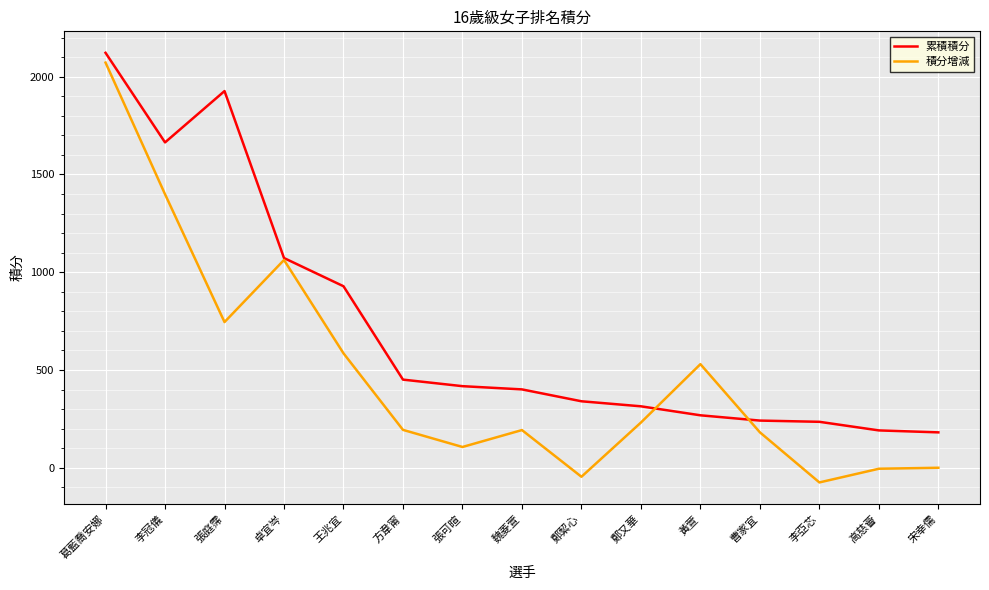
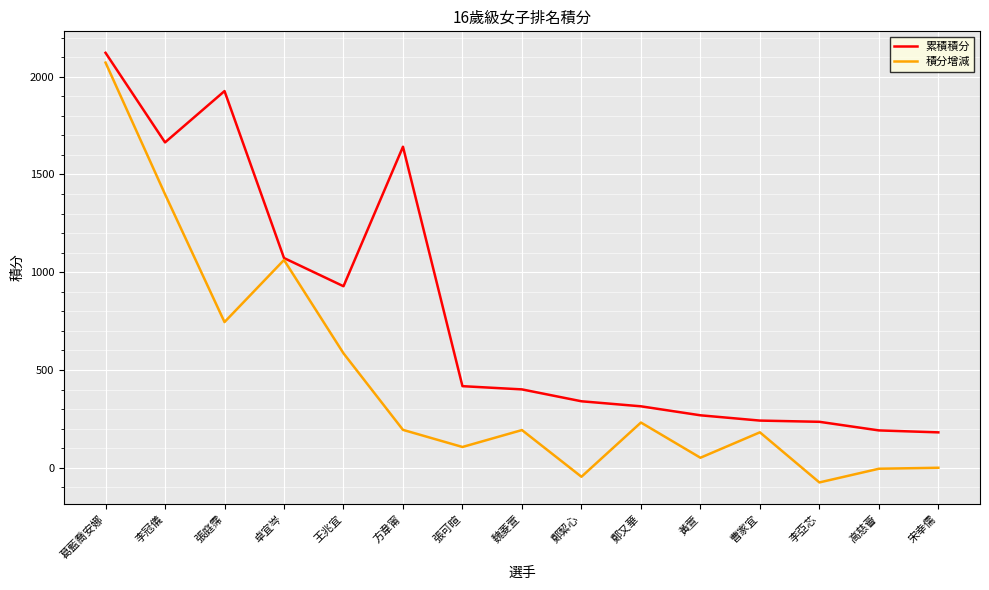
  {
    "累積積分": {
      "葛藍喬安娜": 2120,
      "李冠儀": 1660,
      "張庭霈": 1930,
      "王兆宜": 930,
-     "方韋甯": 450,
+     "方韋甯": 1640,
      "張可暄": 420,
      "魏菱萱": 400,
      "鄭絜心": 340,
      "鄭又華": 310,
      "黃萱": 270,
      "曹家宜": 240,
      "李亞芯": 240,
      "高慈薈": 190,
      "宋幸儒": 180
    },
    "積分增減": {
      "葛藍喬安娜": 2070,
      "李冠儀": 1400,
      "張庭霈": 750,
      "王兆宜": 590,
      "方韋甯": 190,
      "張可暄": 110,
      "魏菱萱": 190,
      "鄭絜心": -50,
      "鄭又華": 230,
-     "黃萱": 530,
+     "黃萱": 50,
      "曹家宜": 180,
      "李亞芯": -80,
      "高慈薈": -10,
      "宋幸儒": 0
    }
  }
